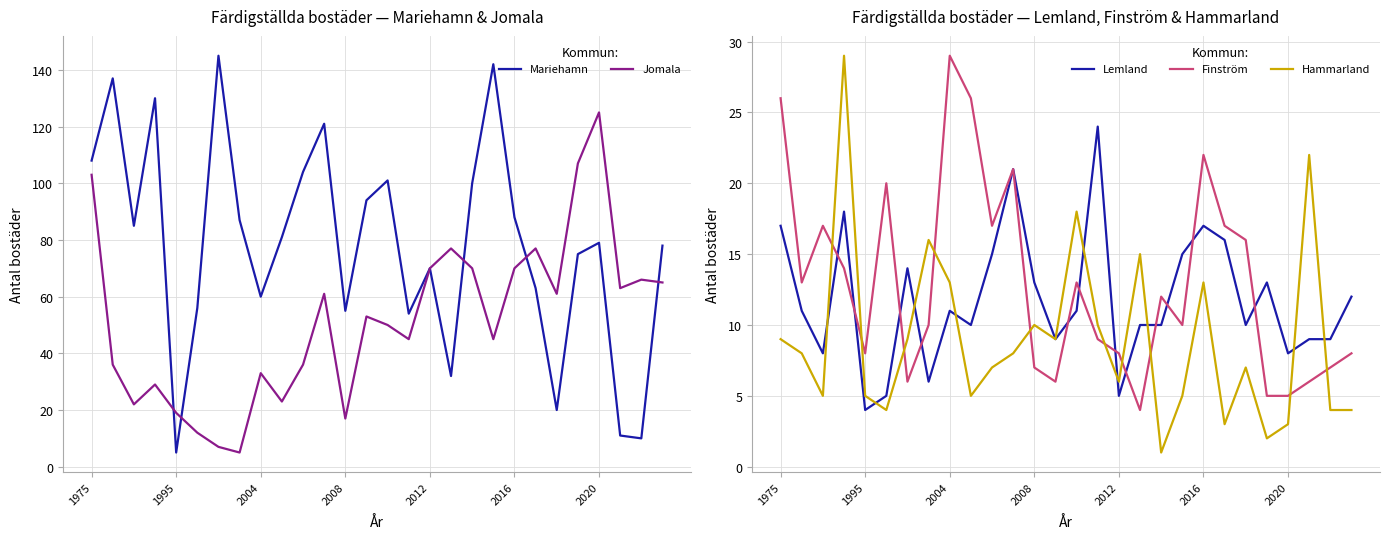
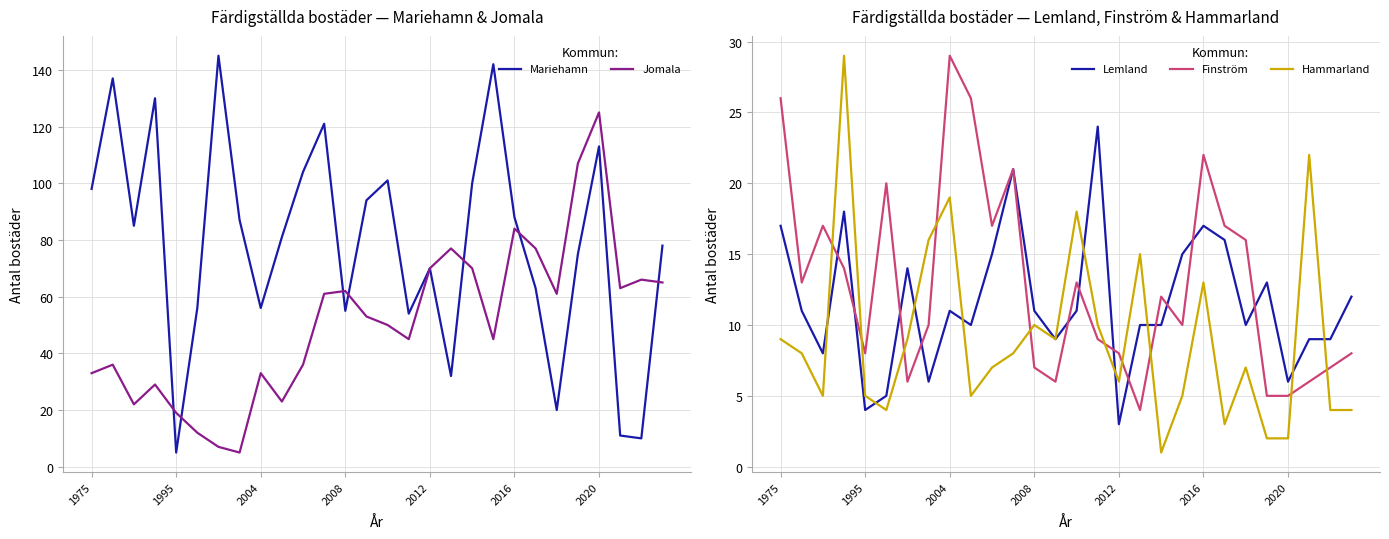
  {
    "Färdigställda bostäder — Mariehamn & Jomala": {
      "Mariehamn": {
-       "1975": 108,
+       "1975": 98,
        "1995": 5,
-       "2004": 60,
+       "2004": 56,
        "2008": 55,
        "2016": 88,
-       "2020": 79
+       "2020": 113
      },
      "Jomala": {
-       "1975": 103,
+       "1975": 33,
        "1995": 19,
        "2004": 33,
-       "2008": 17,
-       "2016": 70,
+       "2008": 62,
+       "2016": 84,
        "2020": 125
      }
    },
    "Färdigställda bostäder — Lemland, Finström & Hammarland": {
      "Lemland": {
        "1975": 17,
        "1995": 4,
        "2004": 11,
-       "2008": 13,
-       "2012": 5,
+       "2008": 11,
+       "2012": 3,
        "2016": 17,
-       "2020": 8
+       "2020": 6
      },
      "Finström": {
        "1975": 26,
        "1995": 8,
        "2004": 29,
        "2008": 7,
        "2012": 8,
        "2016": 22,
        "2020": 5
      },
      "Hammarland": {
        "1975": 9,
        "1995": 5,
-       "2004": 13,
+       "2004": 19,
        "2008": 10,
        "2012": 6,
        "2016": 13,
-       "2020": 3
+       "2020": 2
      }
    }
  }
